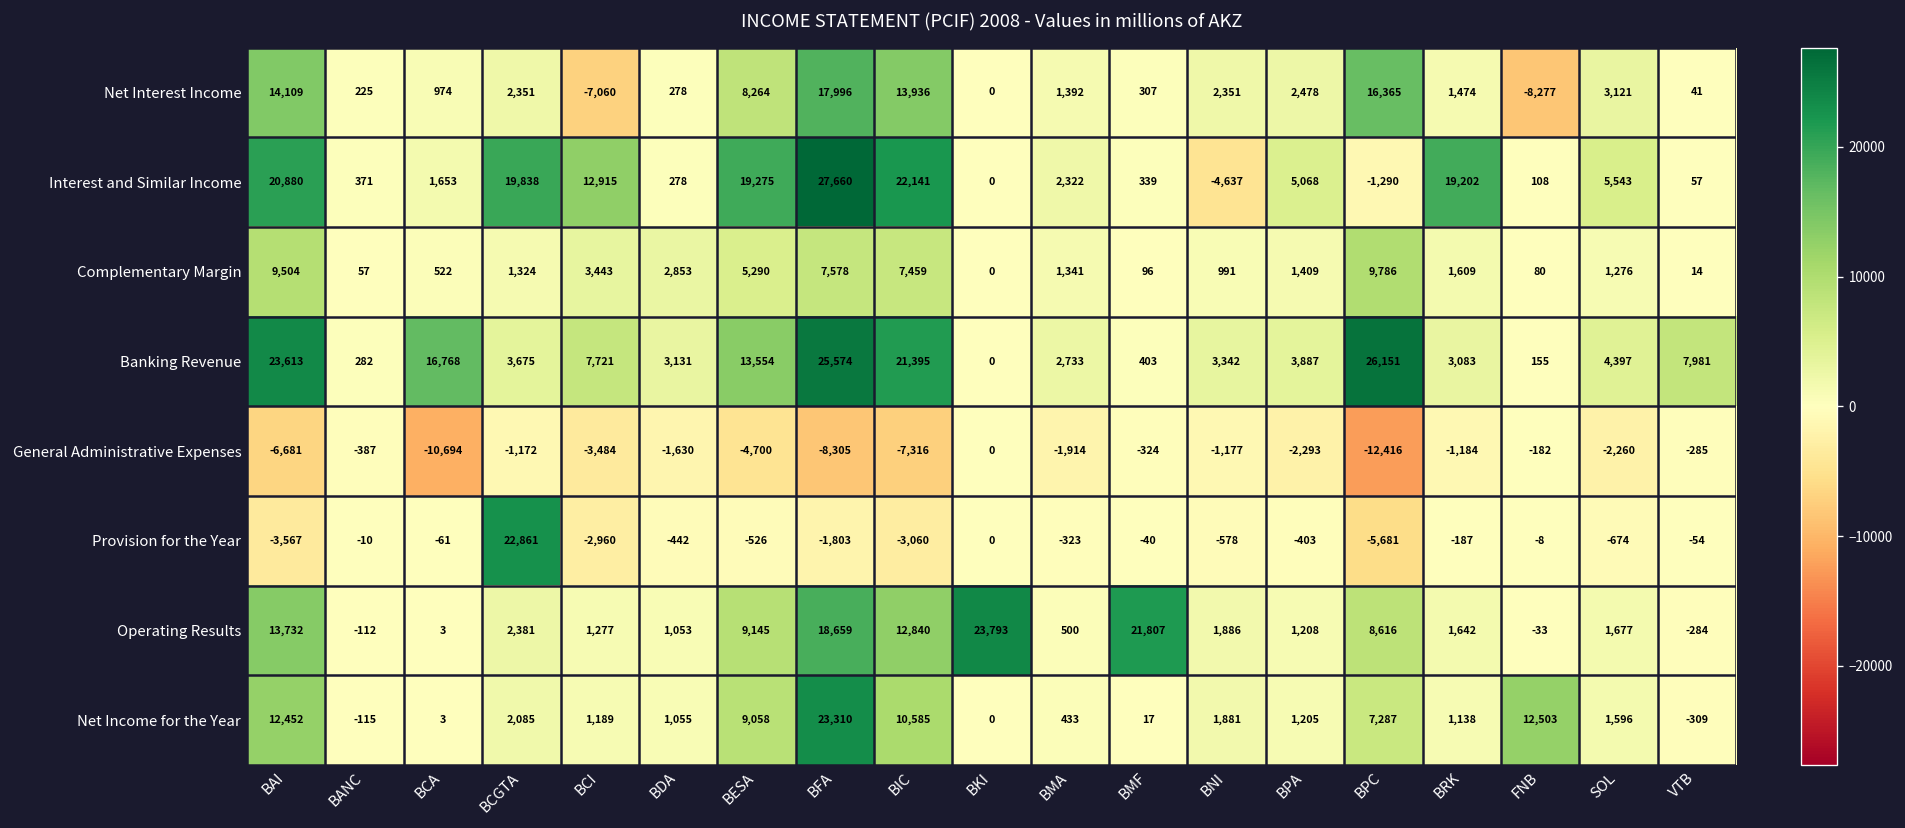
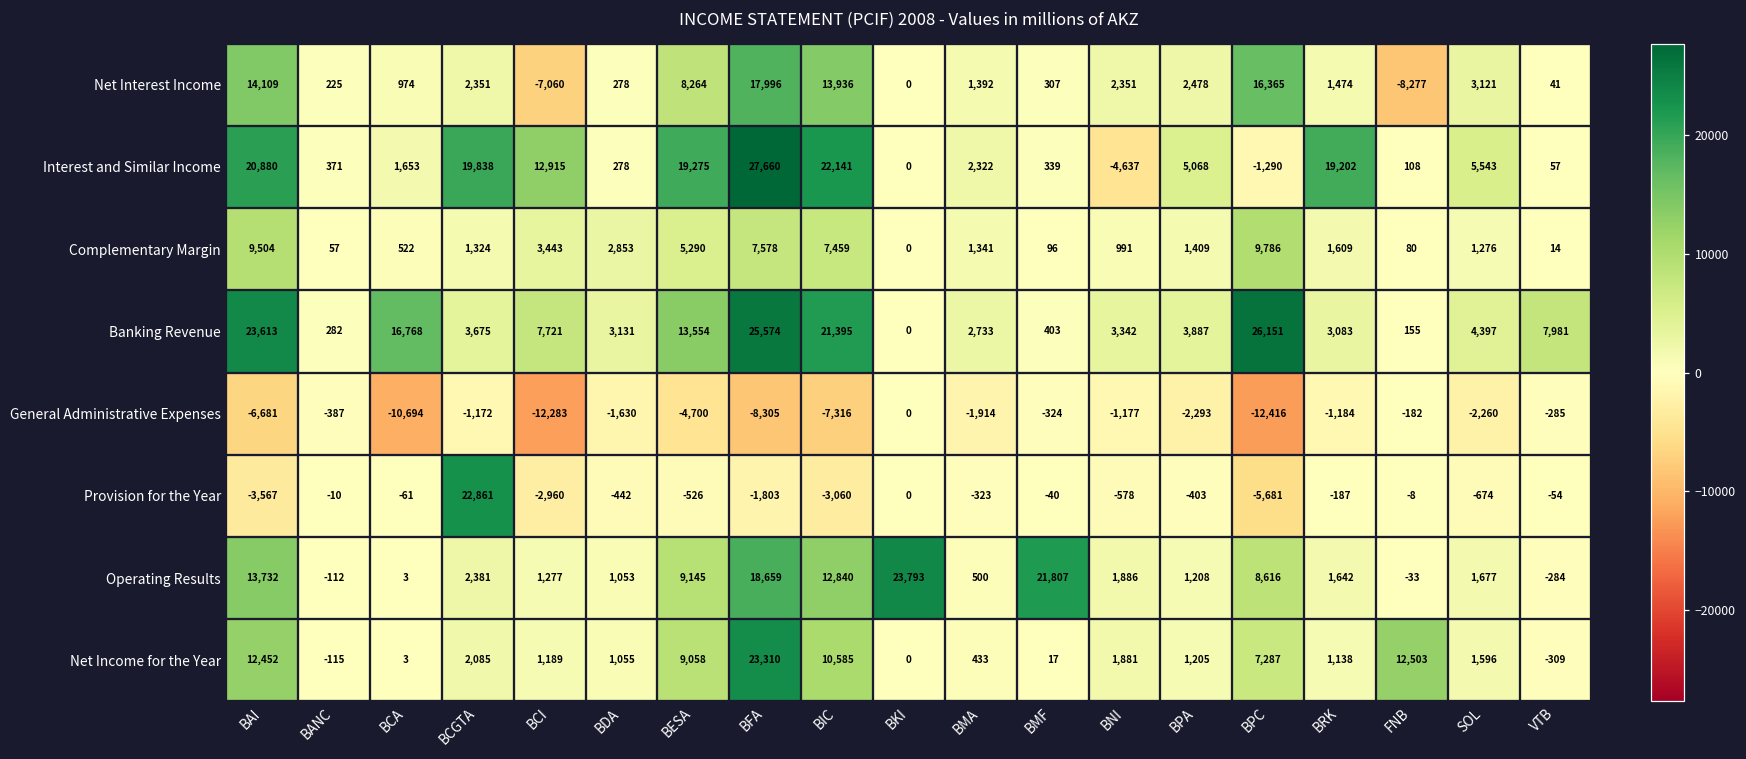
  {
    "Net Interest Income": {
      "BAI": "14,109",
      "BANC": "225",
      "BCA": "974",
      "BCGTA": "2,351",
      "BCI": "-7,060",
      "BDA": "278",
      "BESA": "8,264",
      "BFA": "17,996",
      "BIC": "13,936",
      "BKI": "0",
      "BMA": "1,392",
      "BMF": "307",
      "BNI": "2,351",
      "BPA": "2,478",
      "BPC": "16,365",
      "BRK": "1,474",
      "FNB": "-8,277",
      "SOL": "3,121",
      "VTB": "41"
    },
    "Interest and Similar Income": {
      "BAI": "20,880",
      "BANC": "371",
      "BCA": "1,653",
      "BCGTA": "19,838",
      "BCI": "12,915",
      "BDA": "278",
      "BESA": "19,275",
      "BFA": "27,660",
      "BIC": "22,141",
      "BKI": "0",
      "BMA": "2,322",
      "BMF": "339",
      "BNI": "-4,637",
      "BPA": "5,068",
      "BPC": "-1,290",
      "BRK": "19,202",
      "FNB": "108",
      "SOL": "5,543",
      "VTB": "57"
    },
    "Complementary Margin": {
      "BAI": "9,504",
      "BANC": "57",
      "BCA": "522",
      "BCGTA": "1,324",
      "BCI": "3,443",
      "BDA": "2,853",
      "BESA": "5,290",
      "BFA": "7,578",
      "BIC": "7,459",
      "BKI": "0",
      "BMA": "1,341",
      "BMF": "96",
      "BNI": "991",
      "BPA": "1,409",
      "BPC": "9,786",
      "BRK": "1,609",
      "FNB": "80",
      "SOL": "1,276",
      "VTB": "14"
    },
    "Banking Revenue": {
      "BAI": "23,613",
      "BANC": "282",
      "BCA": "16,768",
      "BCGTA": "3,675",
      "BCI": "7,721",
      "BDA": "3,131",
      "BESA": "13,554",
      "BFA": "25,574",
      "BIC": "21,395",
      "BKI": "0",
      "BMA": "2,733",
      "BMF": "403",
      "BNI": "3,342",
      "BPA": "3,887",
      "BPC": "26,151",
      "BRK": "3,083",
      "FNB": "155",
      "SOL": "4,397",
      "VTB": "7,981"
    },
    "General Administrative Expenses": {
      "BAI": "-6,681",
      "BANC": "-387",
      "BCA": "-10,694",
      "BCGTA": "-1,172",
-     "BCI": "-3,484",
+     "BCI": "-12,283",
      "BDA": "-1,630",
      "BESA": "-4,700",
      "BFA": "-8,305",
      "BIC": "-7,316",
      "BKI": "0",
      "BMA": "-1,914",
      "BMF": "-324",
      "BNI": "-1,177",
      "BPA": "-2,293",
      "BPC": "-12,416",
      "BRK": "-1,184",
      "FNB": "-182",
      "SOL": "-2,260",
      "VTB": "-285"
    },
    "Provision for the Year": {
      "BAI": "-3,567",
      "BANC": "-10",
      "BCA": "-61",
      "BCGTA": "22,861",
      "BCI": "-2,960",
      "BDA": "-442",
      "BESA": "-526",
      "BFA": "-1,803",
      "BIC": "-3,060",
      "BKI": "0",
      "BMA": "-323",
      "BMF": "-40",
      "BNI": "-578",
      "BPA": "-403",
      "BPC": "-5,681",
      "BRK": "-187",
      "FNB": "-8",
      "SOL": "-674",
      "VTB": "-54"
    },
    "Operating Results": {
      "BAI": "13,732",
      "BANC": "-112",
      "BCA": "3",
      "BCGTA": "2,381",
      "BCI": "1,277",
      "BDA": "1,053",
      "BESA": "9,145",
      "BFA": "18,659",
      "BIC": "12,840",
      "BKI": "23,793",
      "BMA": "500",
      "BMF": "21,807",
      "BNI": "1,886",
      "BPA": "1,208",
      "BPC": "8,616",
      "BRK": "1,642",
      "FNB": "-33",
      "SOL": "1,677",
      "VTB": "-284"
    },
    "Net Income for the Year": {
      "BAI": "12,452",
      "BANC": "-115",
      "BCA": "3",
      "BCGTA": "2,085",
      "BCI": "1,189",
      "BDA": "1,055",
      "BESA": "9,058",
      "BFA": "23,310",
      "BIC": "10,585",
      "BKI": "0",
      "BMA": "433",
      "BMF": "17",
      "BNI": "1,881",
      "BPA": "1,205",
      "BPC": "7,287",
      "BRK": "1,138",
      "FNB": "12,503",
      "SOL": "1,596",
      "VTB": "-309"
    }
  }
